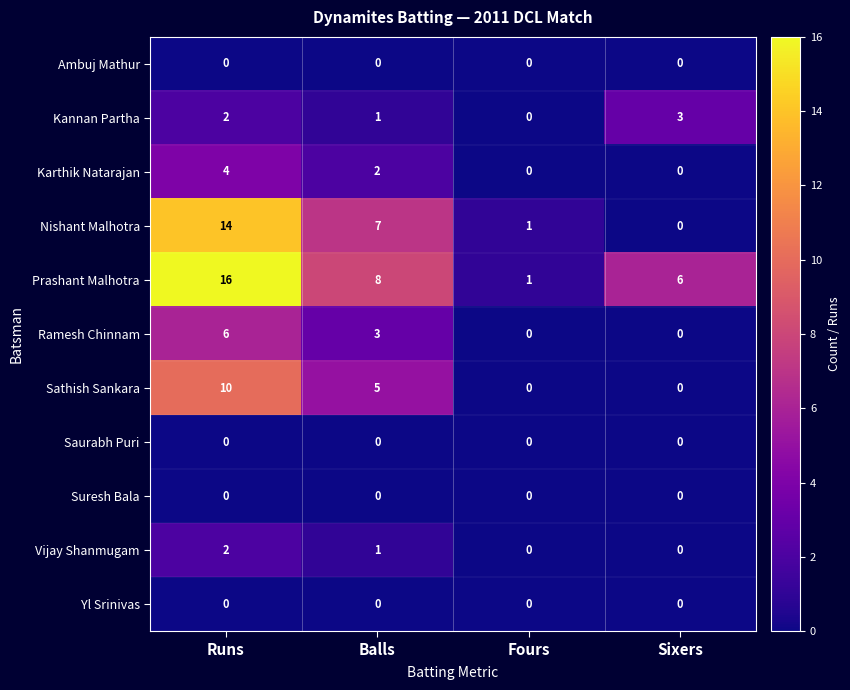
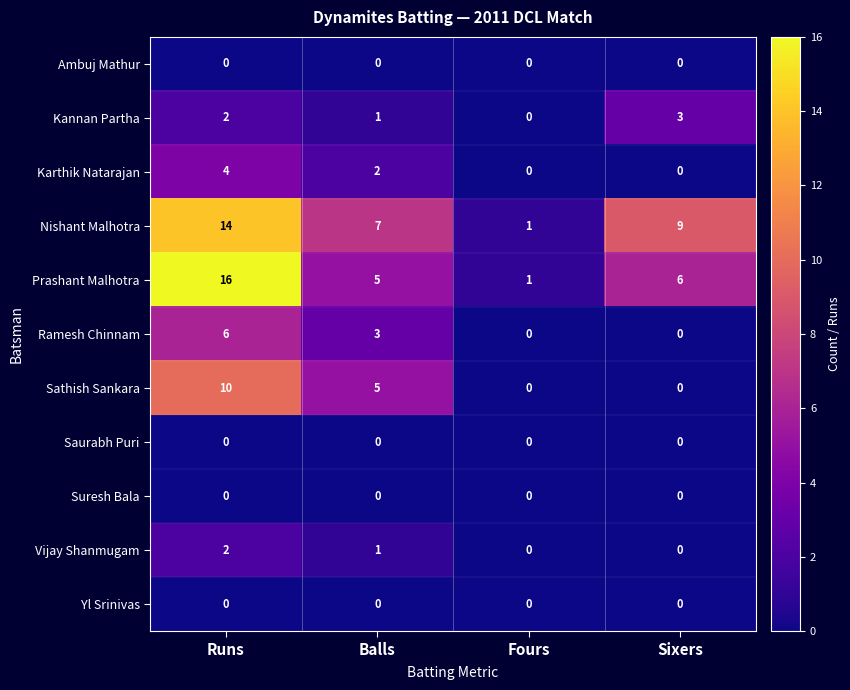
  {
    "Ambuj Mathur": {
      "Runs": 0,
      "Balls": 0,
      "Fours": 0,
      "Sixers": 0
    },
    "Kannan Partha": {
      "Runs": 2,
      "Balls": 1,
      "Fours": 0,
      "Sixers": 3
    },
    "Karthik Natarajan": {
      "Runs": 4,
      "Balls": 2,
      "Fours": 0,
      "Sixers": 0
    },
    "Nishant Malhotra": {
      "Runs": 14,
      "Balls": 7,
      "Fours": 1,
-     "Sixers": 0
+     "Sixers": 9
    },
    "Prashant Malhotra": {
      "Runs": 16,
-     "Balls": 8,
+     "Balls": 5,
      "Fours": 1,
      "Sixers": 6
    },
    "Ramesh Chinnam": {
      "Runs": 6,
      "Balls": 3,
      "Fours": 0,
      "Sixers": 0
    },
    "Sathish Sankara": {
      "Runs": 10,
      "Balls": 5,
      "Fours": 0,
      "Sixers": 0
    },
    "Saurabh Puri": {
      "Runs": 0,
      "Balls": 0,
      "Fours": 0,
      "Sixers": 0
    },
    "Suresh Bala": {
      "Runs": 0,
      "Balls": 0,
      "Fours": 0,
      "Sixers": 0
    },
    "Vijay Shanmugam": {
      "Runs": 2,
      "Balls": 1,
      "Fours": 0,
      "Sixers": 0
    },
    "Yl Srinivas": {
      "Runs": 0,
      "Balls": 0,
      "Fours": 0,
      "Sixers": 0
    }
  }
